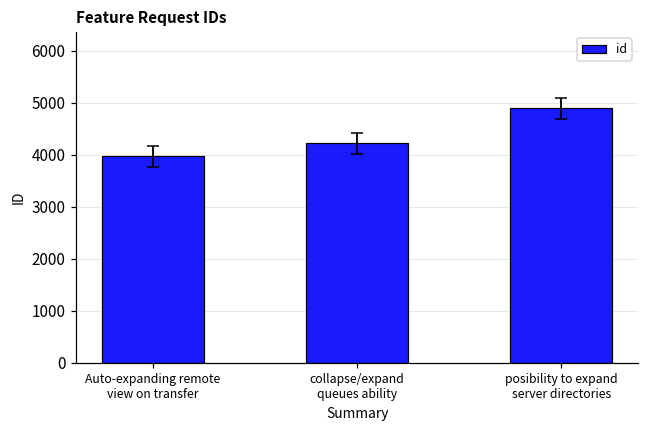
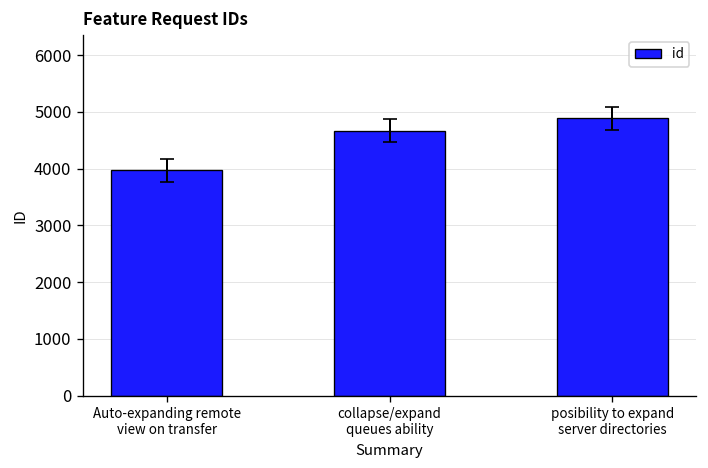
  {
    "id": {
      "Auto-expanding remote view on transfer": 4000,
-     "collapse/expand queues ability": 4200,
+     "collapse/expand queues ability": 4700,
      "posibility to expand server directories": 4900
    }
  }
